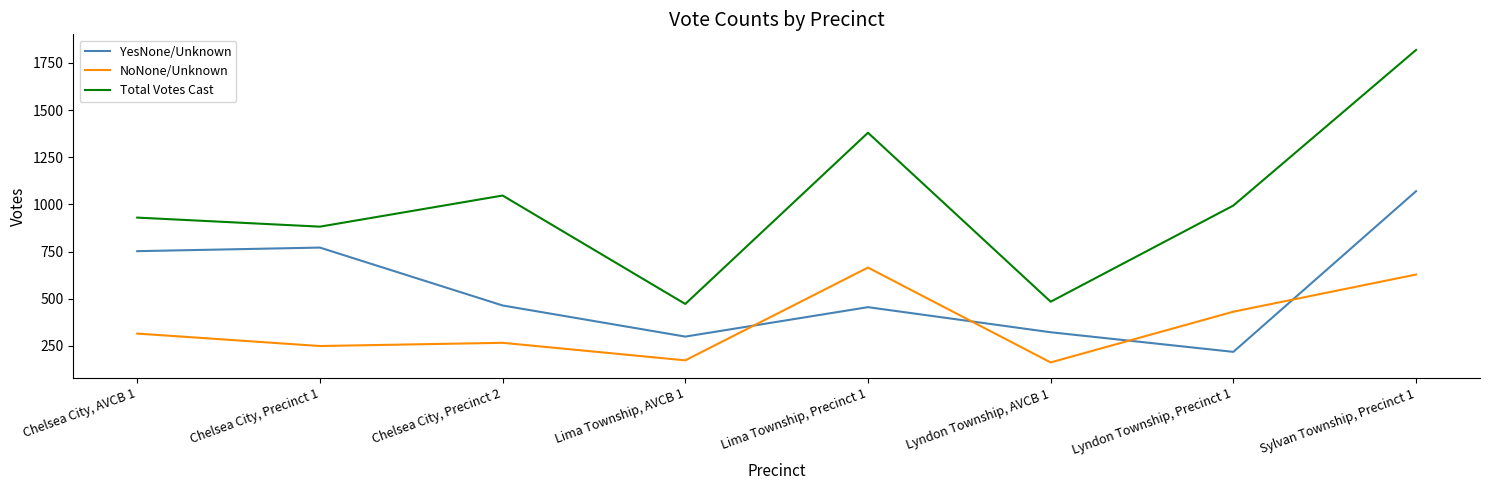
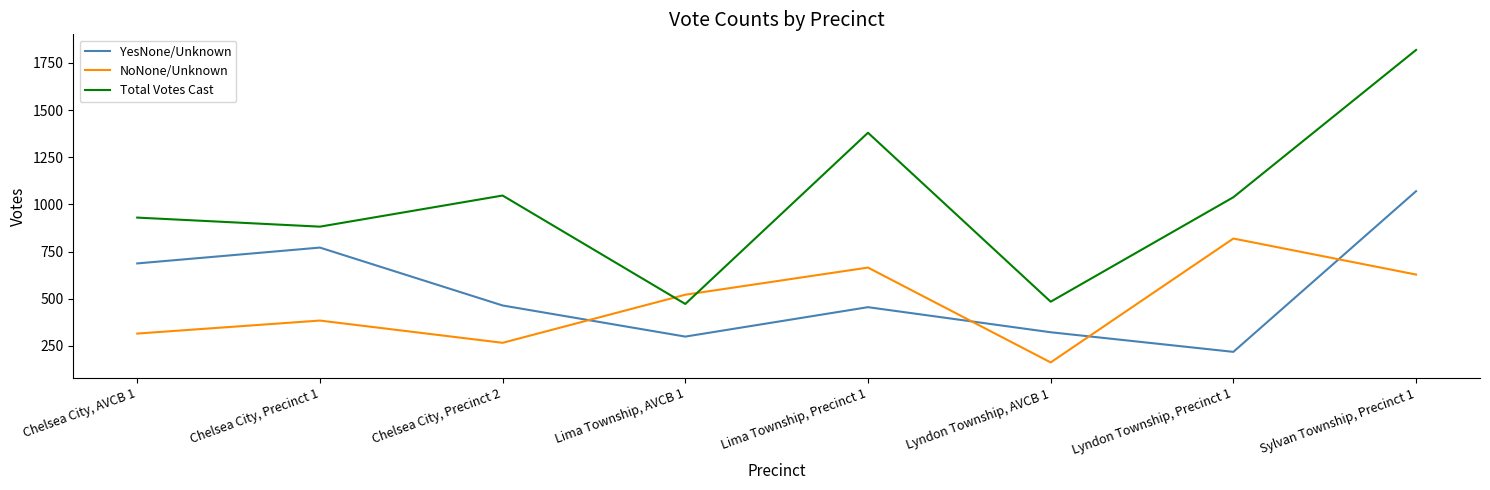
  {
    "YesNone/Unknown": {
-     "Chelsea City, AVCB 1": 750,
+     "Chelsea City, AVCB 1": 690,
      "Chelsea City, Precinct 1": 770,
      "Chelsea City, Precinct 2": 460,
      "Lima Township, AVCB 1": 300,
      "Lima Township, Precinct 1": 460,
      "Lyndon Township, AVCB 1": 320,
      "Lyndon Township, Precinct 1": 220,
      "Sylvan Township, Precinct 1": 1070
    },
    "NoNone/Unknown": {
      "Chelsea City, AVCB 1": 320,
-     "Chelsea City, Precinct 1": 250,
+     "Chelsea City, Precinct 1": 380,
      "Chelsea City, Precinct 2": 270,
-     "Lima Township, AVCB 1": 170,
+     "Lima Township, AVCB 1": 520,
      "Lima Township, Precinct 1": 670,
      "Lyndon Township, AVCB 1": 160,
-     "Lyndon Township, Precinct 1": 430,
+     "Lyndon Township, Precinct 1": 820,
      "Sylvan Township, Precinct 1": 630
    },
    "Total Votes Cast": {
      "Chelsea City, AVCB 1": 930,
      "Chelsea City, Precinct 1": 880,
      "Chelsea City, Precinct 2": 1050,
      "Lima Township, AVCB 1": 470,
      "Lima Township, Precinct 1": 1380,
      "Lyndon Township, AVCB 1": 480,
-     "Lyndon Township, Precinct 1": 990,
+     "Lyndon Township, Precinct 1": 1040,
      "Sylvan Township, Precinct 1": 1820
    }
  }
